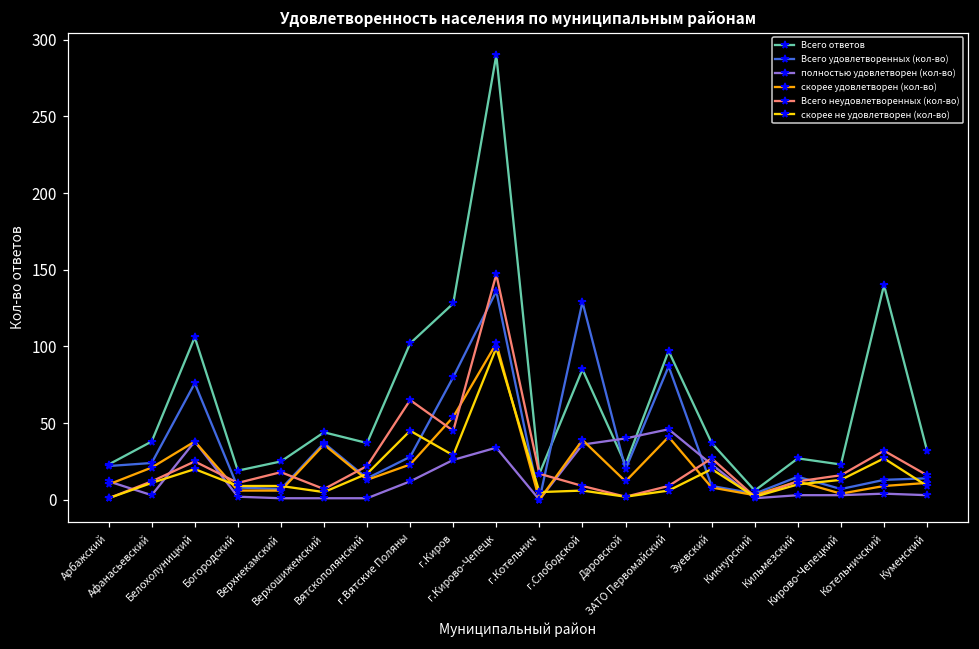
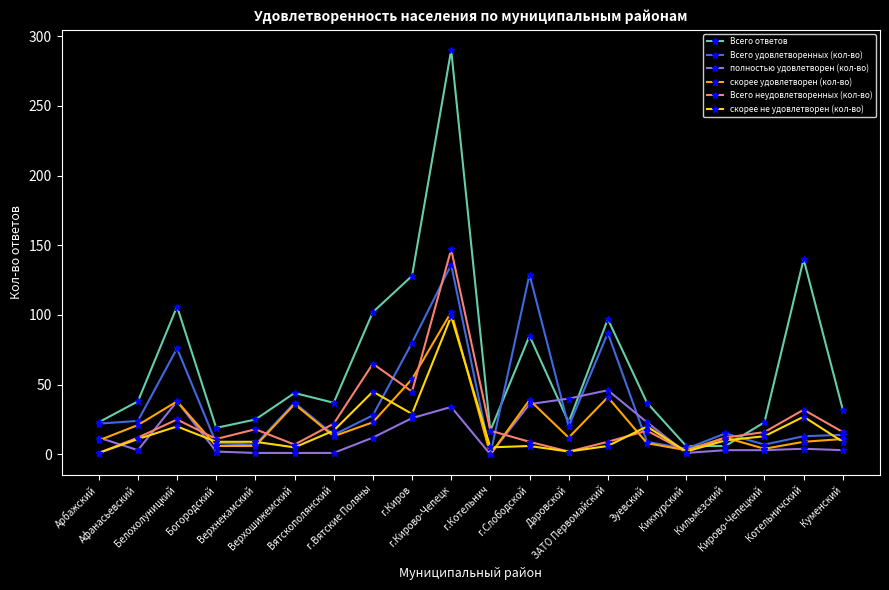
  {
    "Всего ответов": {
      "Афанасьевский": 38,
      "Белохолуницкий": 106,
      "Богородский": 19,
      "Верхнекамский": 25,
      "Верхошижемский": 44,
      "Вятскополянский": 37,
      "г.Вятские Поляны": 102,
      "г.Киров": 128,
      "г.Кирово-Чепецк": 290,
      "г.Слободской": 85,
      "Даровской": 23,
      "ЗАТО Первомайский": 97,
      "Зуевский": 37,
      "Кикнурский": 6,
-     "Кильмезский": 27,
+     "Кильмезский": 6,
      "Кирово-Чепецкий": 23,
      "Котельничский": 140,
      "Куменский": 32
    },
    "Всего удовлетворенных (кол-во)": {
      "Афанасьевский": 24,
      "Белохолуницкий": 76,
      "г.Вятские Поляны": 28,
      "г.Киров": 80,
      "г.Кирово-Чепецк": 136,
      "г.Слободской": 129,
      "Даровской": 20,
      "ЗАТО Первомайский": 87,
      "Кильмезский": 15,
      "Кирово-Чепецкий": 7,
      "Котельничский": 13,
      "Куменский": 14
    },
    "полностью удовлетворен (кол-во)": {
      "Арбажский": 12,
      "Афанасьевский": 3,
      "Богородский": 2,
      "Верхнекамский": 1,
      "Верхошижемский": 1,
      "Вятскополянский": 1,
      "г.Вятские Поляны": 12,
      "г.Киров": 26,
      "г.Кирово-Чепецк": 34,
      "г.Слободской": 36,
      "Даровской": 40,
      "ЗАТО Первомайский": 46,
      "Зуевский": 23,
      "Кильмезский": 3,
      "Котельничский": 4,
      "Куменский": 3
    },
    "Всего неудовлетворенных (кол-во)": {
      "Белохолуницкий": 25,
      "Богородский": 11,
      "Верхнекамский": 18,
      "Верхошижемский": 7,
      "Вятскополянский": 22,
      "г.Вятские Поляны": 65,
      "г.Киров": 45,
      "г.Кирово-Чепецк": 147,
      "г.Слободской": 9,
      "ЗАТО Первомайский": 9,
-     "Зуевский": 27,
+     "Зуевский": 17,
      "Кирово-Чепецкий": 16,
      "Котельничский": 32,
      "Куменский": 16
    }
  }
